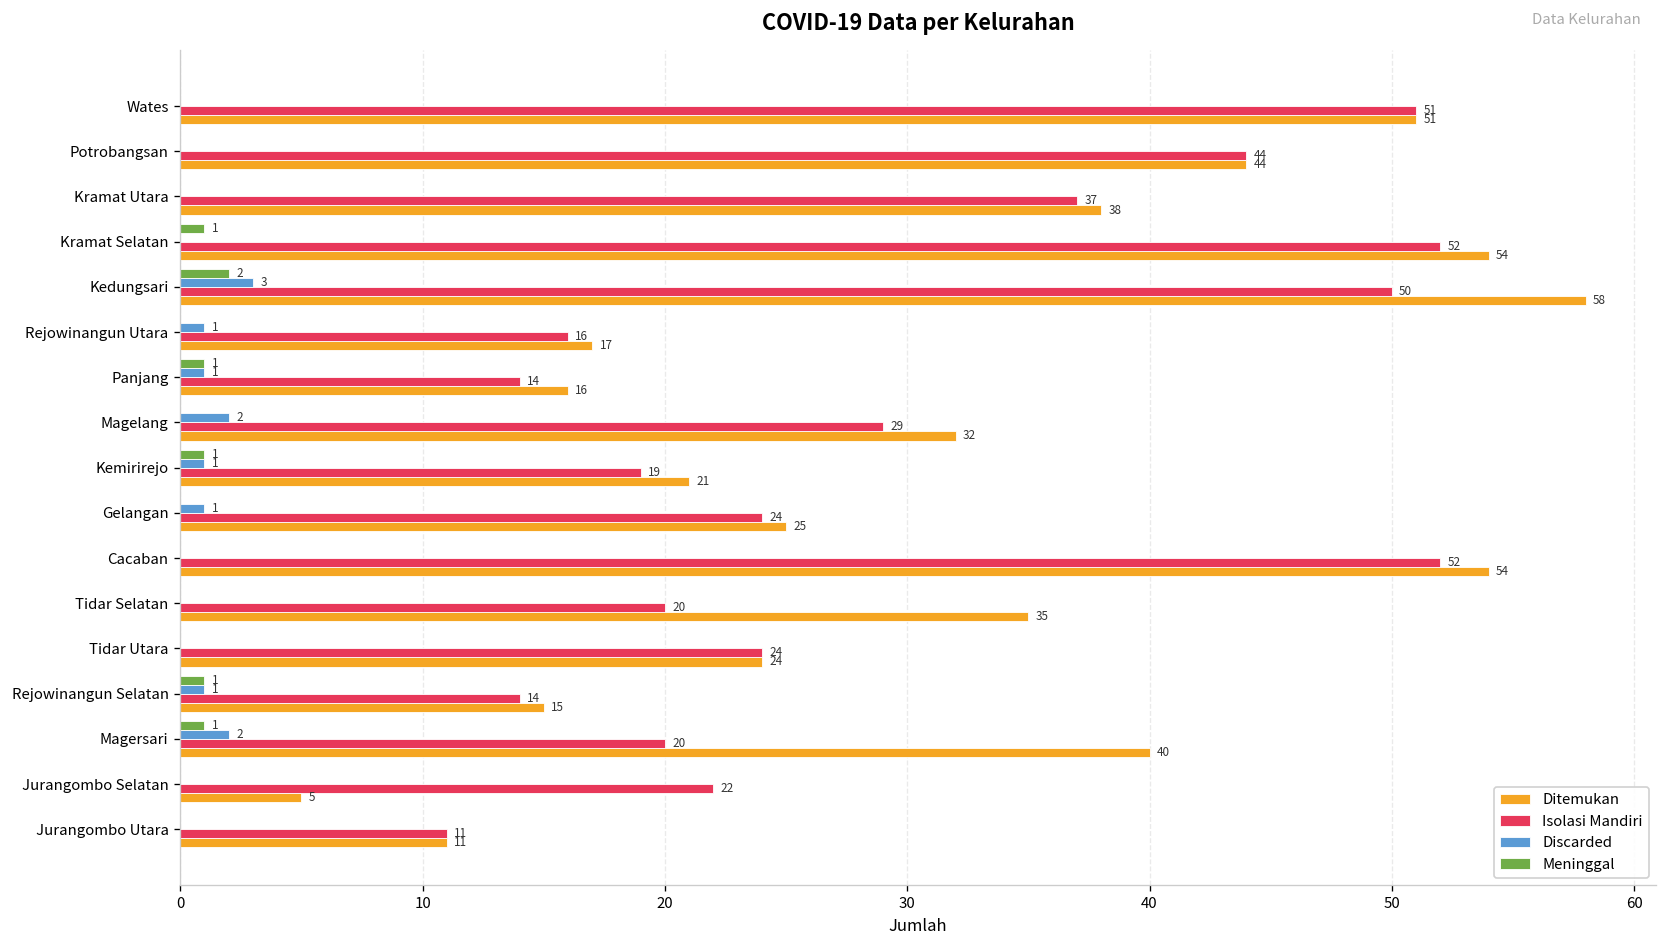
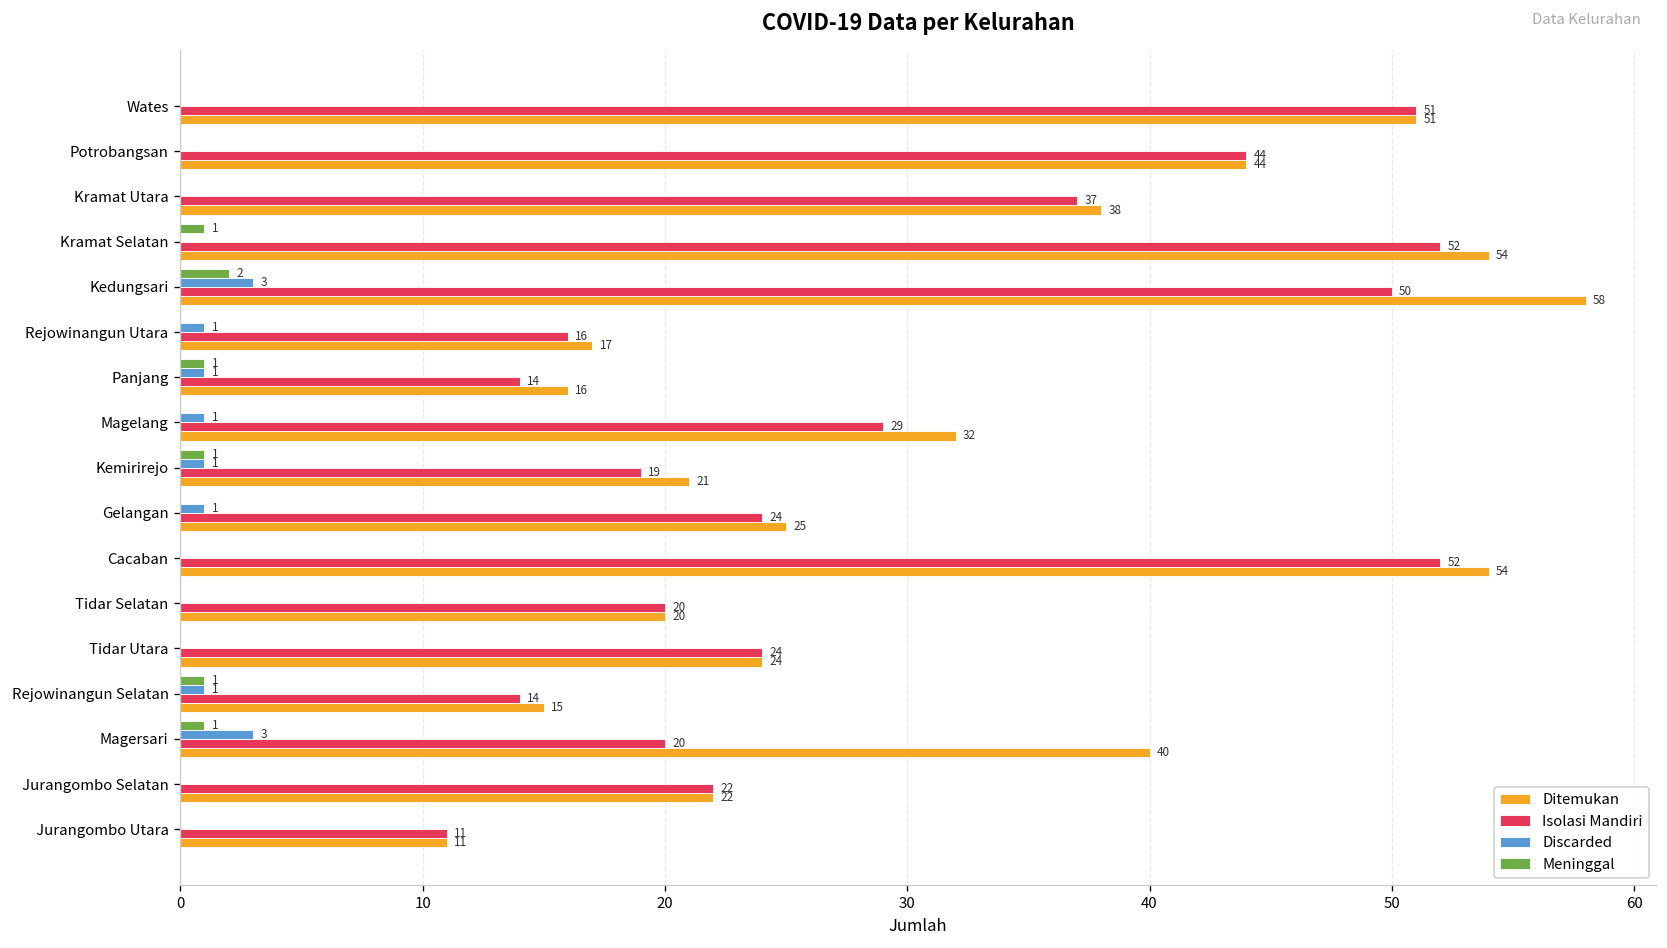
  {
    "Ditemukan": {
      "Kramat Utara": 38,
      "Kramat Selatan": 54,
      "Kedungsari": 58,
      "Rejowinangun Utara": 17,
      "Panjang": 16,
      "Magelang": 32,
      "Kemirirejo": 21,
      "Gelangan": 25,
      "Cacaban": 54,
-     "Tidar Selatan": 35,
+     "Tidar Selatan": 20,
      "Rejowinangun Selatan": 15,
      "Magersari": 40,
-     "Jurangombo Selatan": 5
+     "Jurangombo Selatan": 22
    },
    "Isolasi Mandiri": {
      "Kramat Utara": 37,
      "Kramat Selatan": 52,
      "Kedungsari": 50,
      "Rejowinangun Utara": 16,
      "Panjang": 14,
      "Magelang": 29,
      "Kemirirejo": 19,
      "Gelangan": 24,
      "Cacaban": 52,
      "Rejowinangun Selatan": 14,
      "Magersari": 20
    },
    "Discarded": {
      "Kedungsari": 3,
      "Rejowinangun Utara": 1,
-     "Magelang": 2,
+     "Magelang": 1,
      "Gelangan": 1,
-     "Magersari": 2
+     "Magersari": 3
    },
    "Meninggal": {
      "Kramat Selatan": 1,
      "Kedungsari": 2,
      "Magersari": 1
    }
  }
